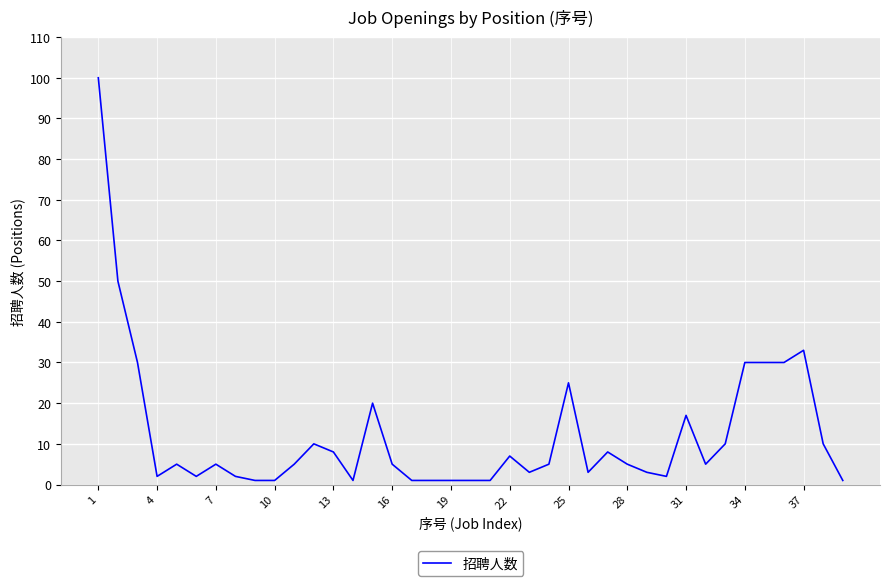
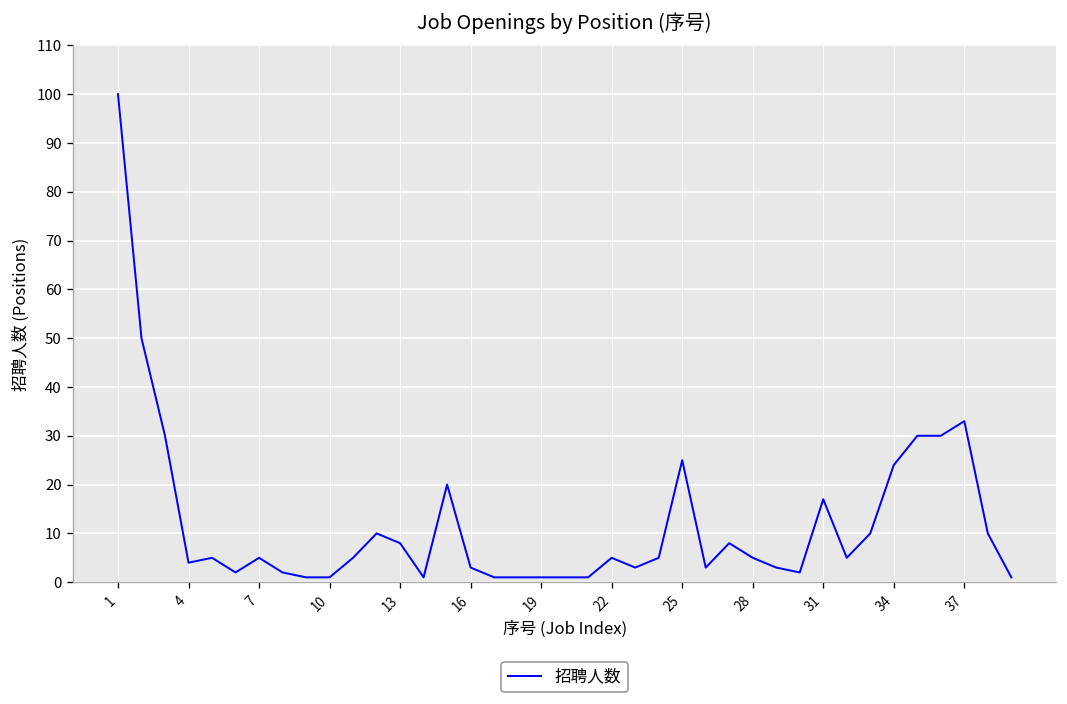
  {
    "1": 100,
-   "4": 2,
+   "4": 4,
    "7": 5,
    "10": 1,
    "13": 8,
-   "16": 5,
+   "16": 3,
    "19": 1,
-   "22": 7,
+   "22": 5,
    "25": 25,
    "28": 5,
    "31": 17,
-   "34": 30,
+   "34": 24,
    "37": 33
  }
